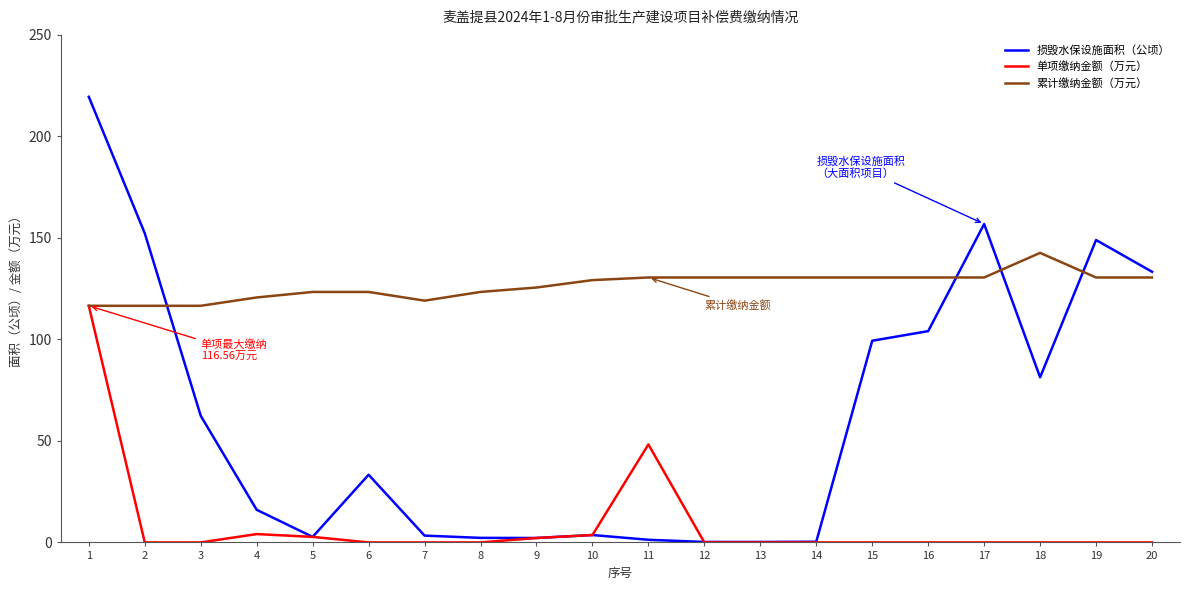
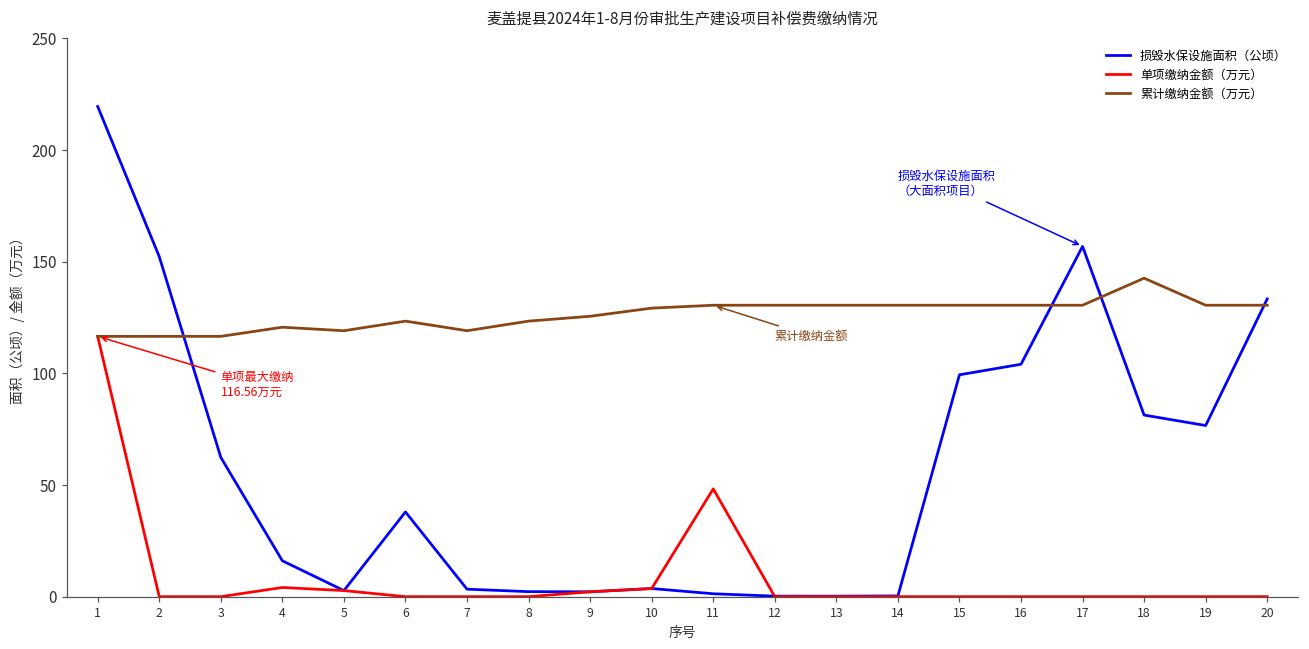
  {
    "损毁水保设施面积（公顷）": {
      "1": 220,
      "2": 152,
      "3": 62,
      "4": 16,
-     "6": 33,
+     "6": 38,
      "7": 3,
      "8": 2,
      "11": 1,
      "15": 99,
      "16": 104,
      "17": 157,
      "18": 81,
-     "19": 149,
+     "19": 77,
      "20": 133
    },
    "单项缴纳金额（万元）": {
      "2": 0,
      "3": 0,
      "4": 4,
      "6": 0,
      "7": 0,
      "8": 0,
      "11": 48,
      "15": 0,
      "16": 0,
      "17": 0,
      "18": 0,
      "19": 0,
      "20": 0
    },
    "累计缴纳金额（万元）": {
      "4": 121,
-     "5": 123,
+     "5": 119,
      "6": 123,
      "7": 119,
      "8": 123,
      "9": 126,
      "10": 129,
      "11": 131,
      "12": 131,
      "13": 131,
      "14": 131,
      "15": 131,
      "16": 131,
      "17": 131,
      "18": 143,
      "19": 131,
      "20": 131
    }
  }
